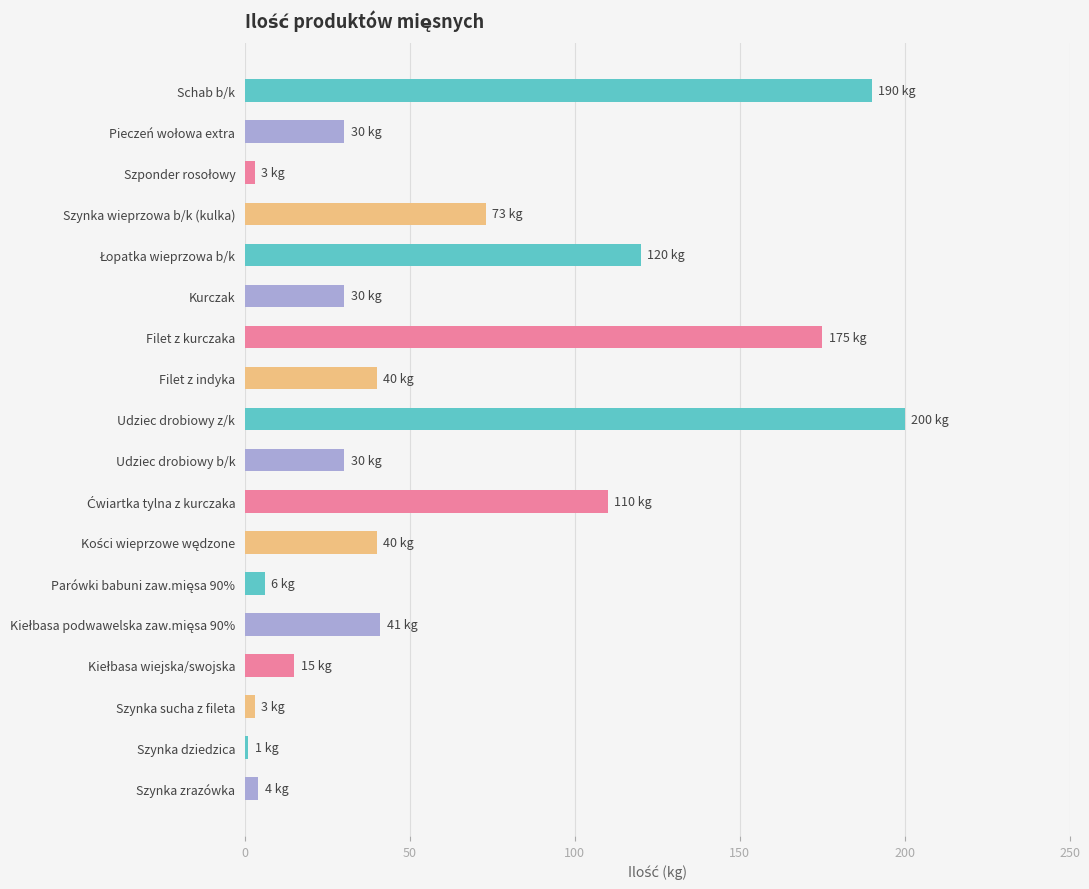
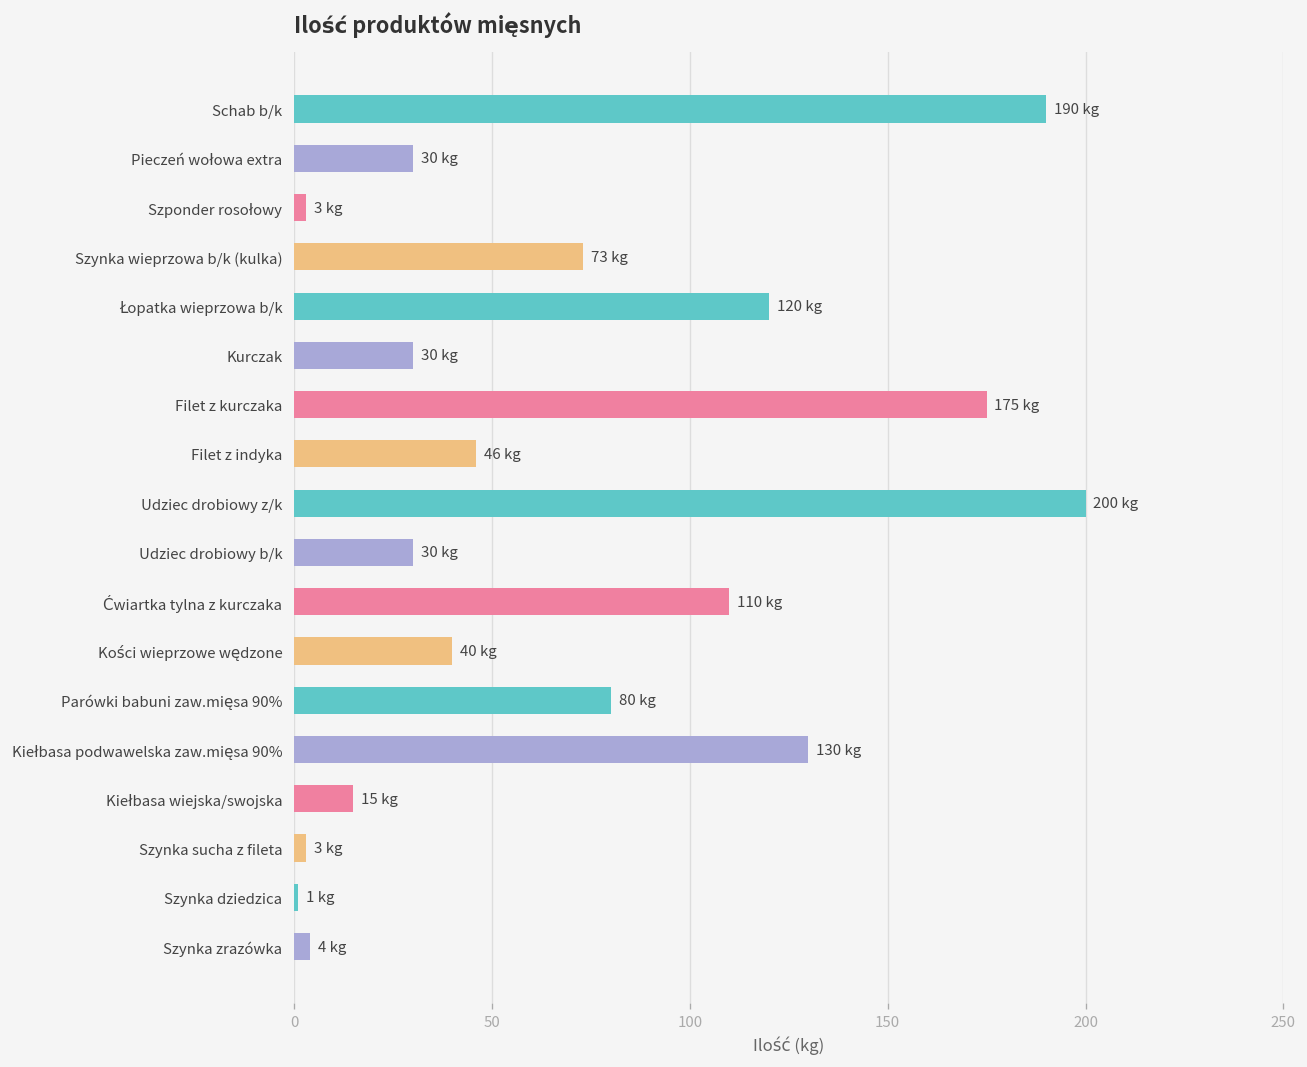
  {
    "Schab b/k": 190,
    "Pieczeń wołowa extra": 30,
    "Szponder rosołowy": 3,
    "Szynka wieprzowa b/k (kulka)": 73,
    "Łopatka wieprzowa b/k": 120,
    "Kurczak": 30,
    "Filet z kurczaka": 175,
-   "Filet z indyka": 40,
+   "Filet z indyka": 46,
    "Udziec drobiowy z/k": 200,
    "Udziec drobiowy b/k": 30,
    "Ćwiartka tylna z kurczaka": 110,
    "Kości wieprzowe wędzone": 40,
-   "Parówki babuni zaw.mięsa 90%": 6,
-   "Kiełbasa podwawelska zaw.mięsa 90%": 41,
+   "Parówki babuni zaw.mięsa 90%": 80,
+   "Kiełbasa podwawelska zaw.mięsa 90%": 130,
    "Kiełbasa wiejska/swojska": 15,
    "Szynka sucha z fileta": 3,
    "Szynka dziedzica": 1,
    "Szynka zrazówka": 4
  }
